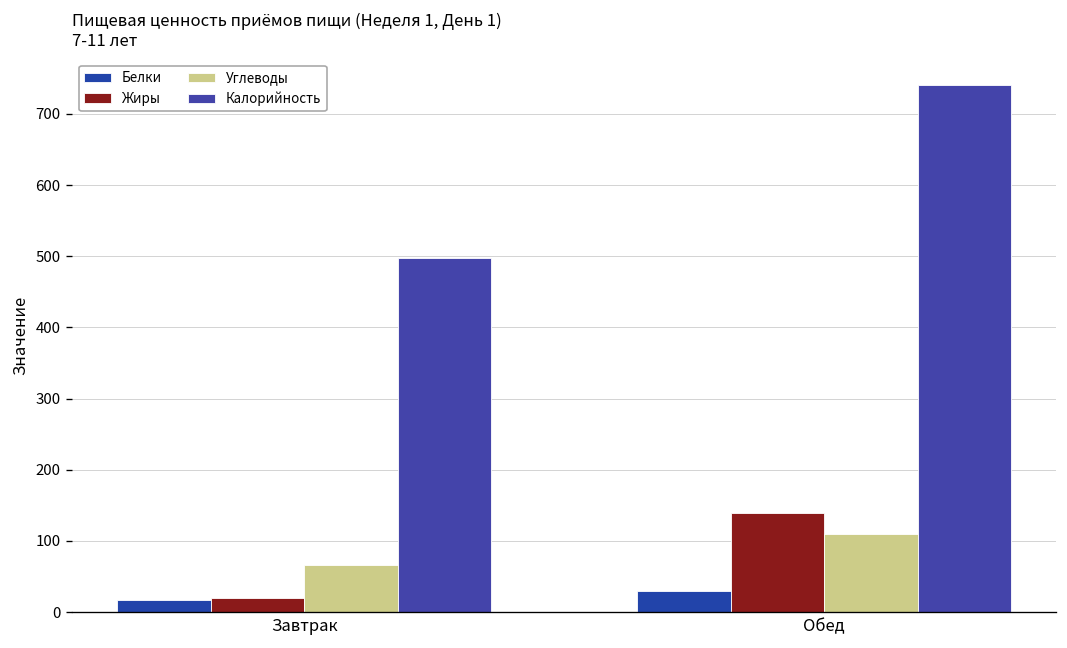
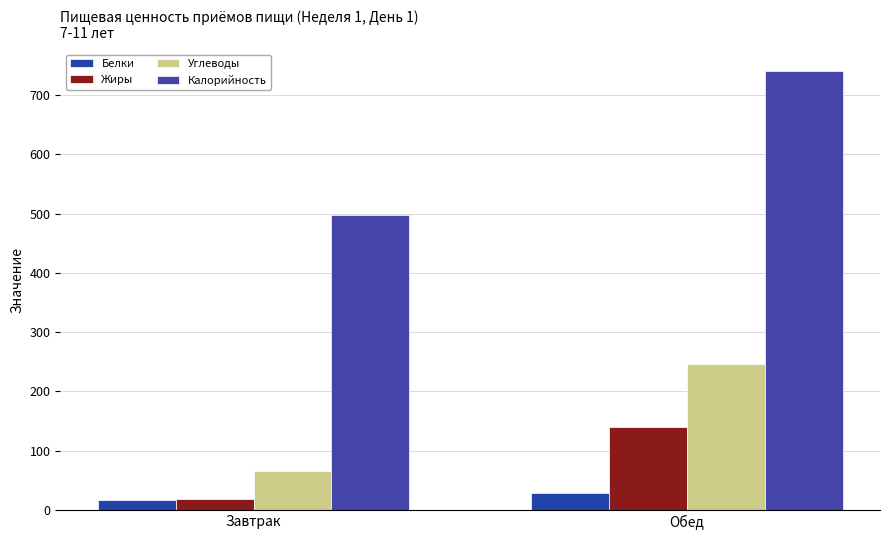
  {
    "Жиры": {
      "Завтрак": 20,
      "Обед": 140
    },
    "Углеводы": {
      "Завтрак": 70,
-     "Обед": 110
+     "Обед": 250
    }
  }
